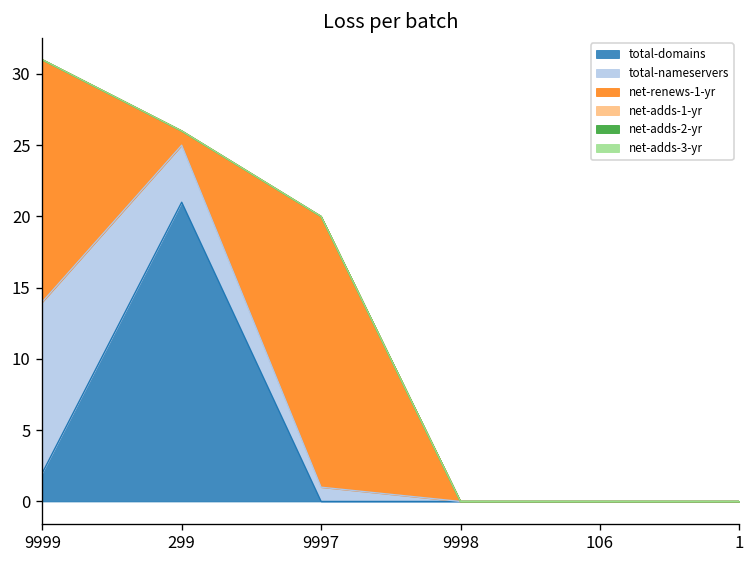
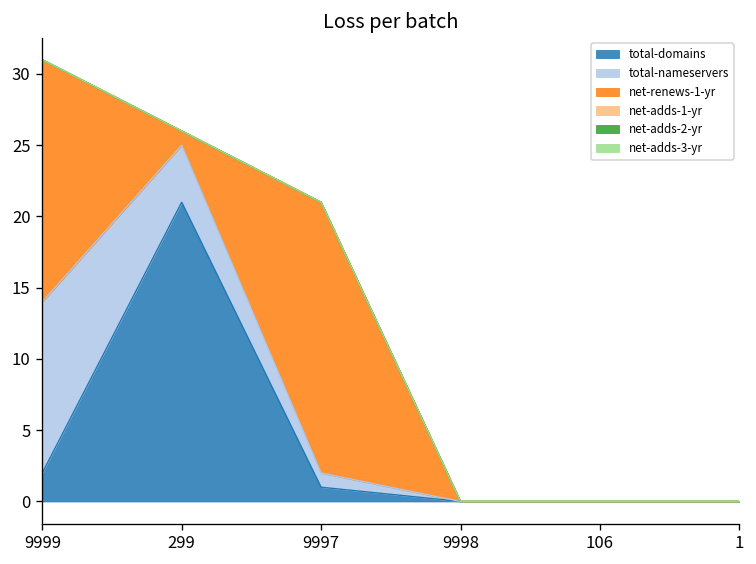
  {
    "total-domains": {
      "9999": 2,
      "299": 21,
-     "9997": 0
+     "9997": 1
    },
    "total-nameservers": {
      "9999": 12,
      "299": 4,
      "9997": 1
    }
  }
